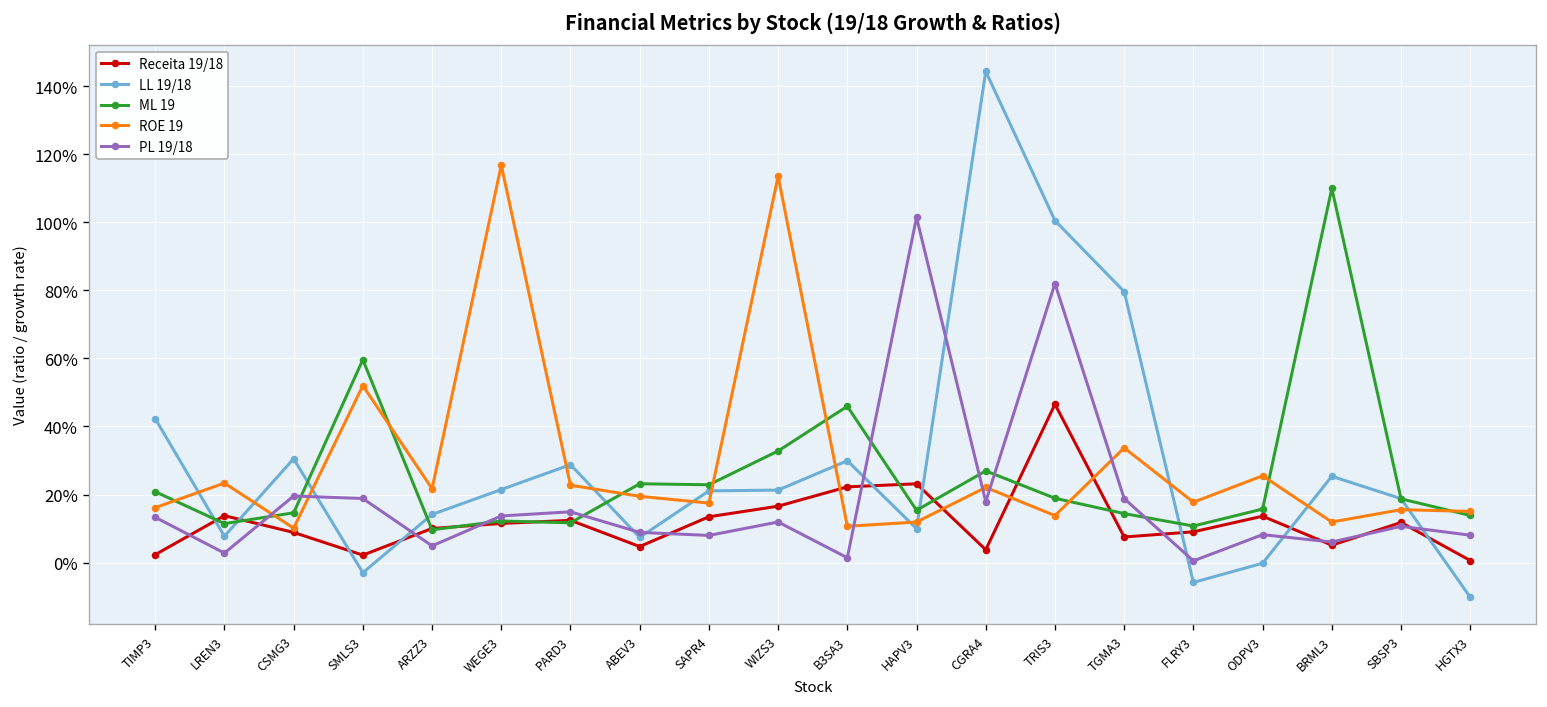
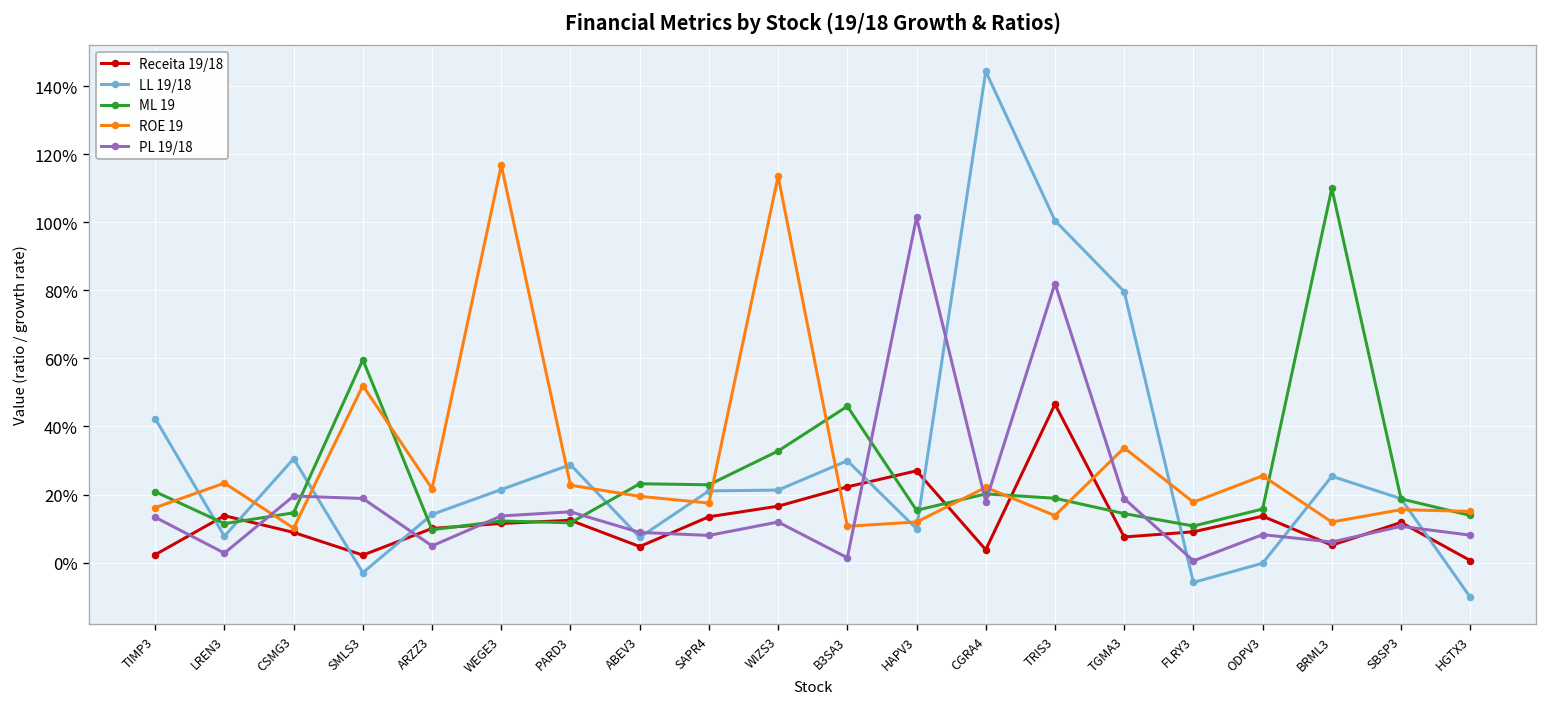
  {
    "Receita 19/18": {
      "TIMP3": "2%",
      "LREN3": "14%",
      "CSMG3": "9%",
      "SMLS3": "2%",
      "ABEV3": "5%",
      "SAPR4": "13%",
      "WIZS3": "17%",
      "B3SA3": "22%",
-     "HAPV3": "23%",
+     "HAPV3": "27%",
      "CGRA4": "4%",
      "TRIS3": "47%",
      "TGMA3": "8%",
      "FLRY3": "9%",
      "ODPV3": "14%",
      "BRML3": "5%",
      "SBSP3": "12%",
      "HGTX3": "1%"
    },
    "LL 19/18": {
      "TIMP3": "42%",
      "LREN3": "8%",
      "CSMG3": "31%",
      "SMLS3": "-3%",
      "ARZZ3": "14%",
      "WEGE3": "21%",
      "PARD3": "29%",
      "ABEV3": "7%",
      "SAPR4": "21%",
      "WIZS3": "21%",
      "B3SA3": "30%",
      "HAPV3": "10%",
      "CGRA4": "144%",
      "TRIS3": "100%",
      "TGMA3": "80%",
      "FLRY3": "-6%",
      "ODPV3": "0%",
      "BRML3": "25%",
      "HGTX3": "-10%"
    },
    "ML 19": {
      "TIMP3": "21%",
      "LREN3": "11%",
      "CSMG3": "15%",
      "SMLS3": "60%",
      "ABEV3": "23%",
      "SAPR4": "23%",
      "WIZS3": "33%",
      "B3SA3": "46%",
      "HAPV3": "15%",
-     "CGRA4": "27%",
+     "CGRA4": "20%",
      "TRIS3": "19%",
      "TGMA3": "14%",
      "FLRY3": "11%",
      "ODPV3": "16%",
      "BRML3": "110%",
      "HGTX3": "14%"
    },
    "ROE 19": {
      "TIMP3": "16%",
      "LREN3": "23%",
      "CSMG3": "10%",
      "SMLS3": "52%",
      "ARZZ3": "22%",
      "WEGE3": "117%",
      "PARD3": "23%",
      "ABEV3": "19%",
      "SAPR4": "17%",
      "WIZS3": "114%",
      "B3SA3": "11%",
      "HAPV3": "12%",
      "CGRA4": "22%",
      "TRIS3": "14%",
      "TGMA3": "34%",
      "FLRY3": "18%",
      "ODPV3": "26%",
      "BRML3": "12%",
      "SBSP3": "16%",
      "HGTX3": "15%"
    },
    "PL 19/18": {
      "TIMP3": "13%",
      "LREN3": "3%",
      "CSMG3": "20%",
      "SMLS3": "19%",
      "ARZZ3": "5%",
      "WEGE3": "14%",
      "PARD3": "15%",
      "ABEV3": "9%",
      "SAPR4": "8%",
      "WIZS3": "12%",
      "B3SA3": "1%",
      "HAPV3": "101%",
      "CGRA4": "18%",
      "TRIS3": "82%",
      "TGMA3": "19%",
      "FLRY3": "1%",
      "ODPV3": "8%",
      "BRML3": "6%",
      "SBSP3": "11%",
      "HGTX3": "8%"
    }
  }
